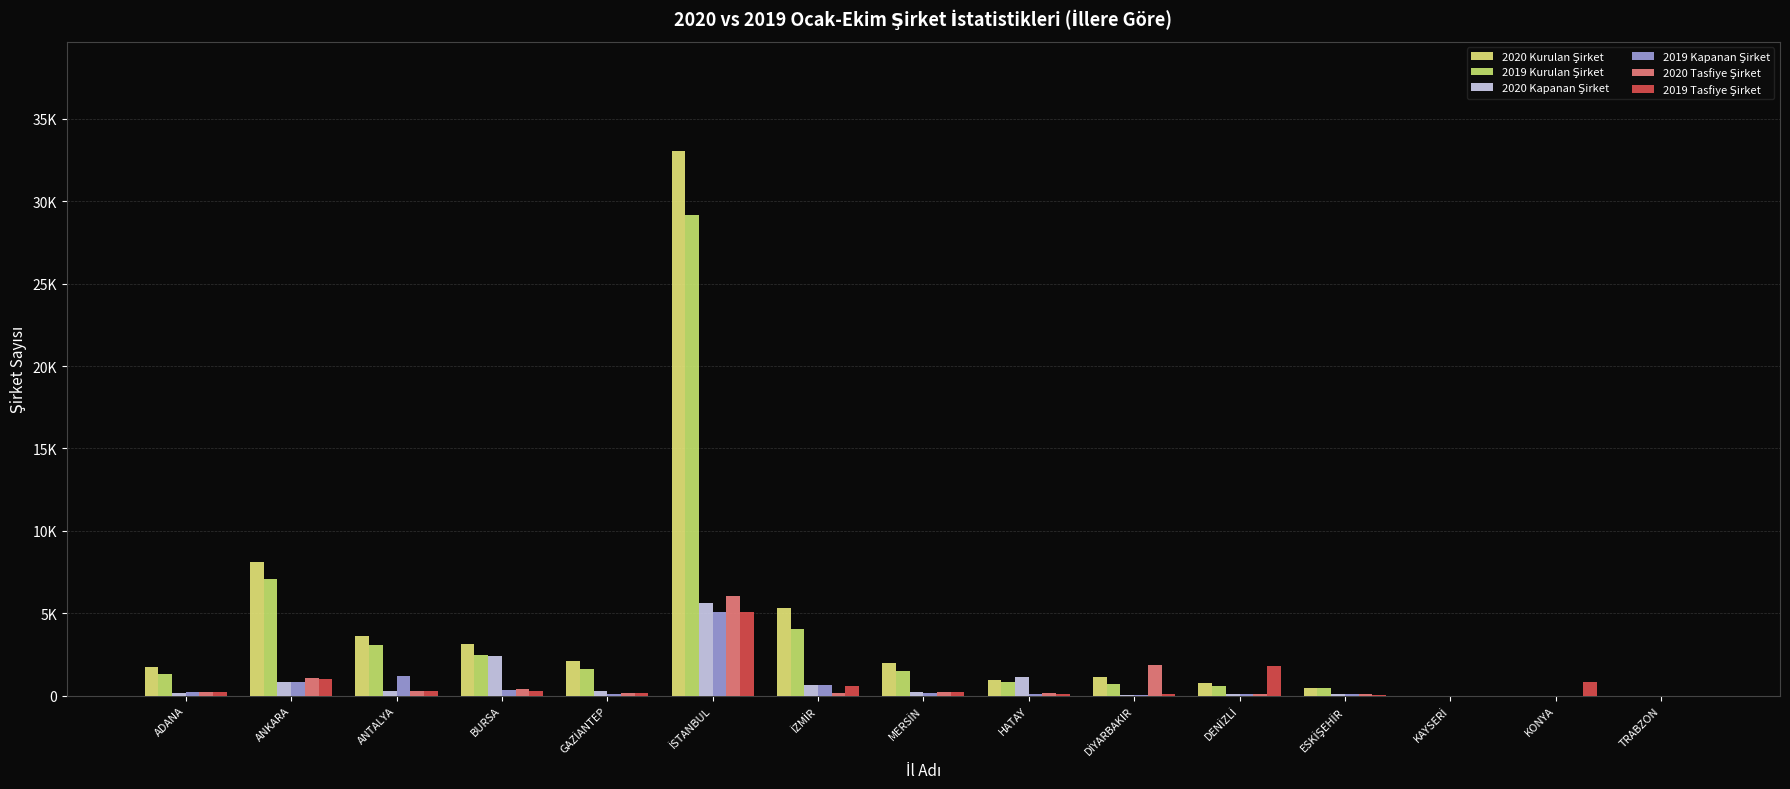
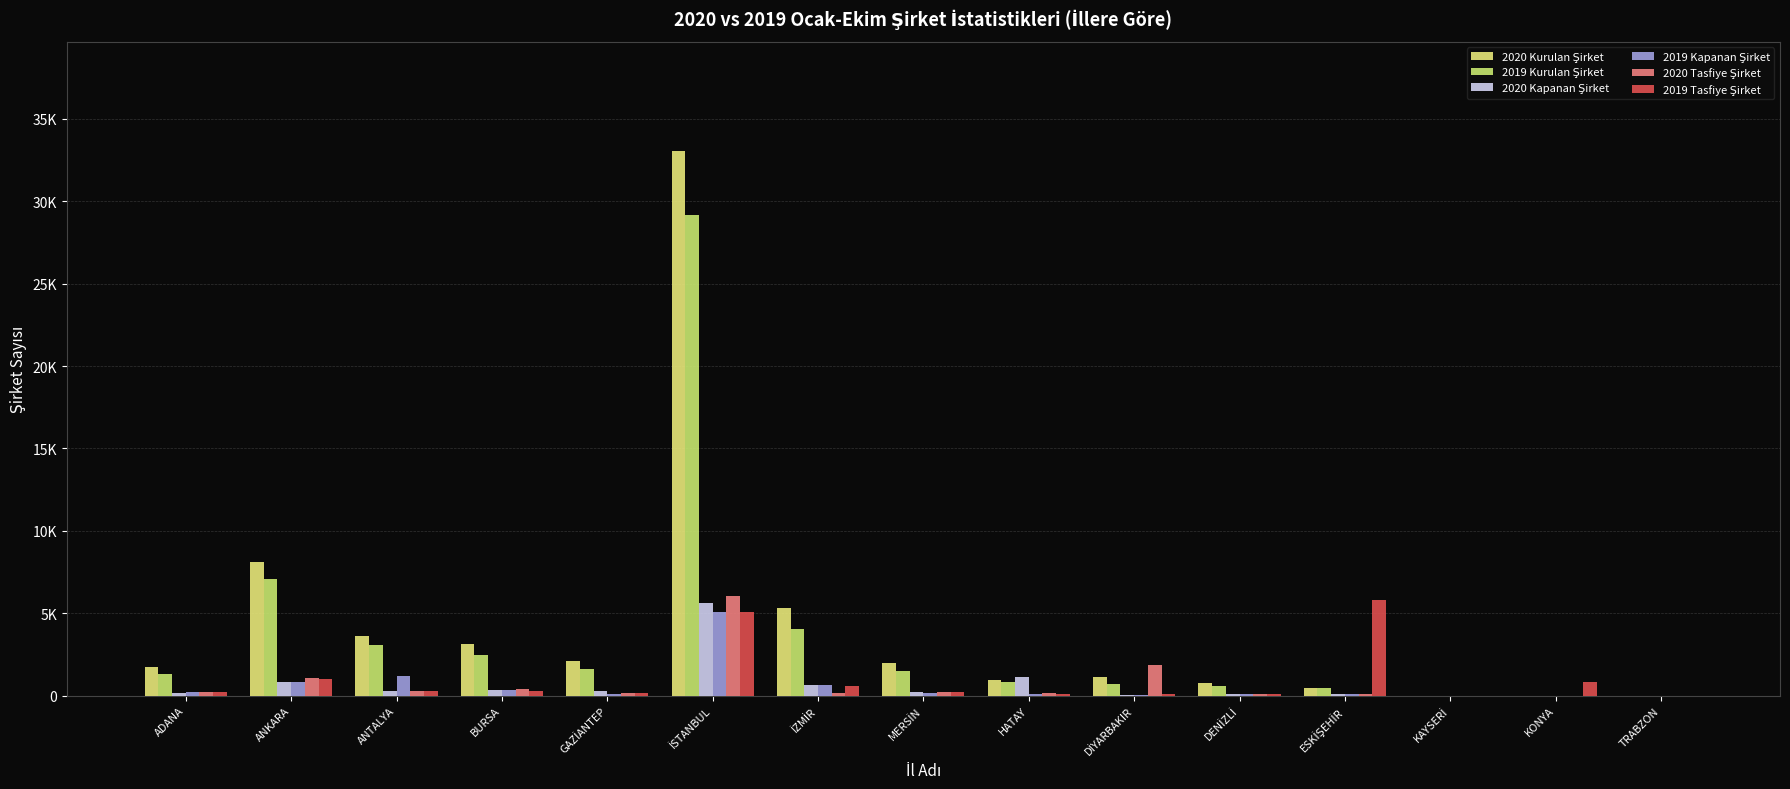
  {
    "2020 Kapanan Şirket": {
      "ADANA": 200,
      "ANKARA": 800,
      "ANTALYA": 300,
-     "BURSA": 2400,
+     "BURSA": 300,
      "GAZİANTEP": 300,
      "İSTANBUL": 5600,
      "İZMİR": 700,
      "MERSİN": 200,
      "HATAY": 1100,
      "KAYSERİ": 0,
      "KONYA": 0,
      "TRABZON": 0
    },
    "2019 Kapanan Şirket": {
      "ADANA": 200,
      "ANKARA": 800,
      "ANTALYA": 1200,
      "BURSA": 300,
      "İSTANBUL": 5100,
      "İZMİR": 600,
      "KAYSERİ": 0,
      "KONYA": 0,
      "TRABZON": 0
    },
    "2020 Tasfiye Şirket": {
      "ADANA": 200,
      "ANKARA": 1100,
      "ANTALYA": 300,
      "BURSA": 400,
      "GAZİANTEP": 200,
      "İSTANBUL": 6100,
      "MERSİN": 200,
      "HATAY": 200,
      "DİYARBAKIR": 1900,
      "KAYSERİ": 0,
      "KONYA": 0,
      "TRABZON": 0
    },
    "2019 Tasfiye Şirket": {
      "ADANA": 200,
      "ANKARA": 1000,
      "ANTALYA": 300,
      "BURSA": 300,
      "GAZİANTEP": 200,
      "İSTANBUL": 5100,
      "İZMİR": 600,
      "MERSİN": 200,
-     "DENİZLİ": 1800,
-     "ESKİŞEHİR": 100,
+     "DENİZLİ": 100,
+     "ESKİŞEHİR": 5800,
      "KAYSERİ": 0,
      "KONYA": 800,
      "TRABZON": 0
    }
  }
